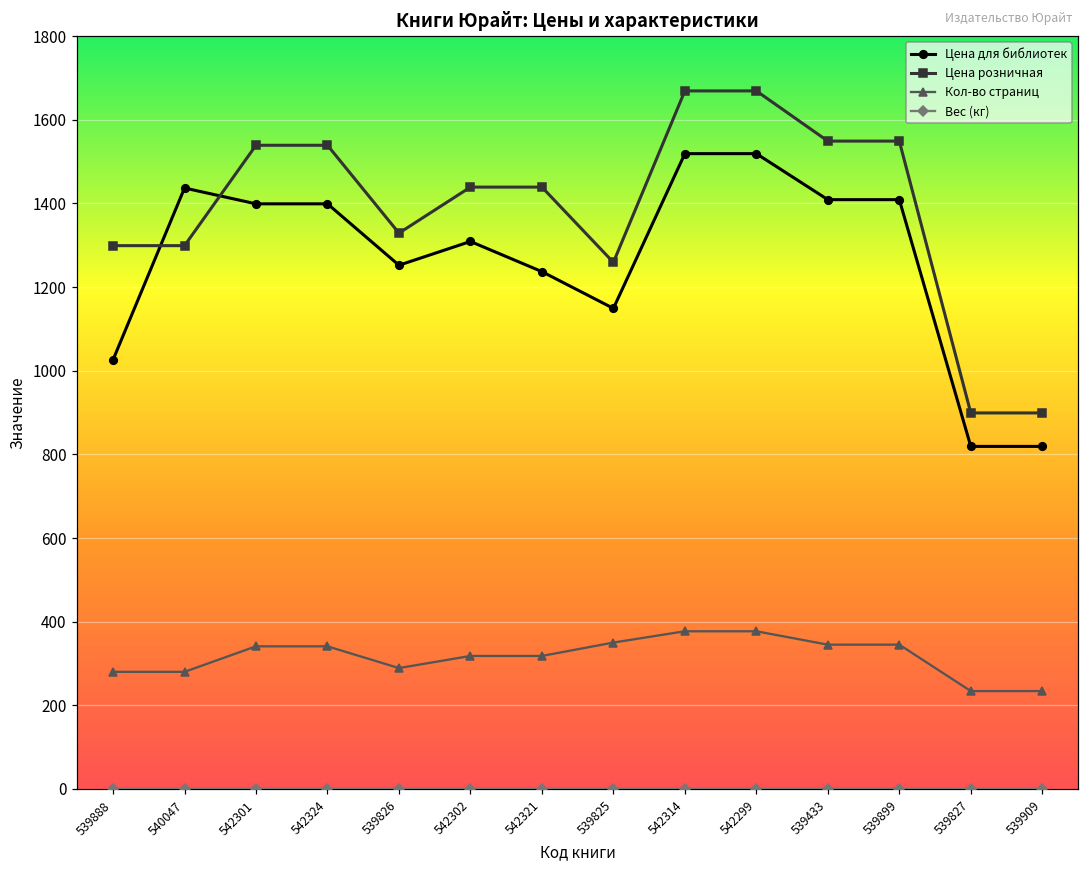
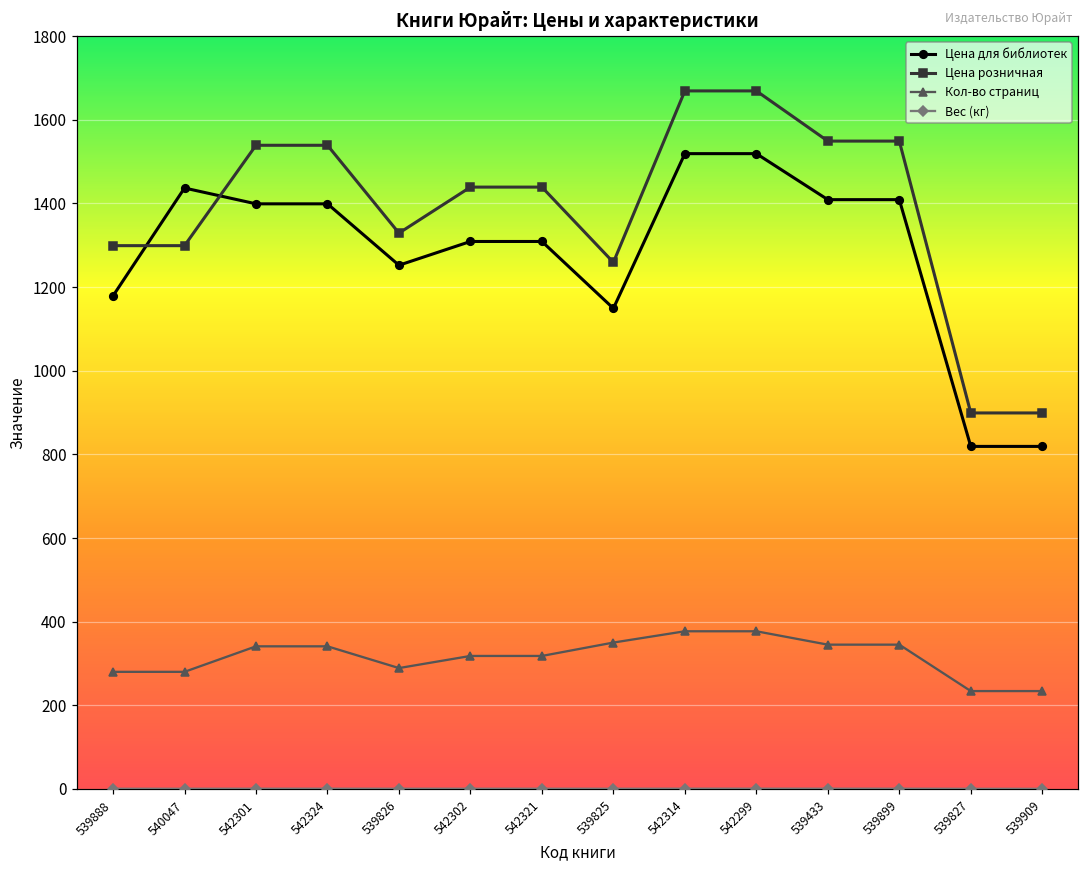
  {
    "Цена для библиотек": {
-     "539888": 1030,
+     "539888": 1180,
      "540047": 1440,
      "542301": 1400,
      "542324": 1400,
      "539826": 1250,
      "542302": 1310,
-     "542321": 1240,
+     "542321": 1310,
      "539825": 1150,
      "542314": 1520,
      "542299": 1520,
      "539433": 1410,
      "539899": 1410,
      "539827": 820,
      "539909": 820
    }
  }
